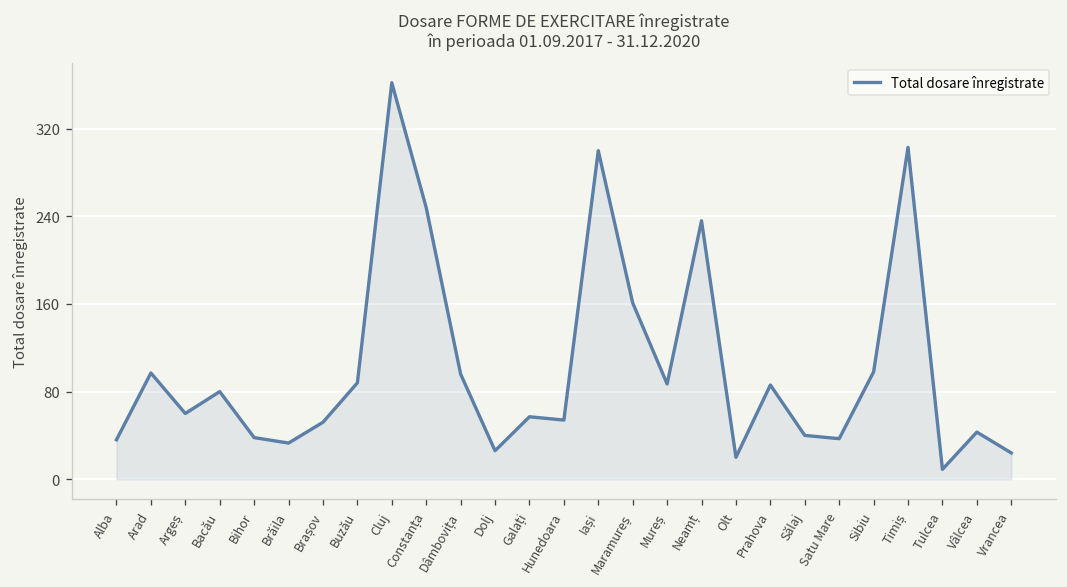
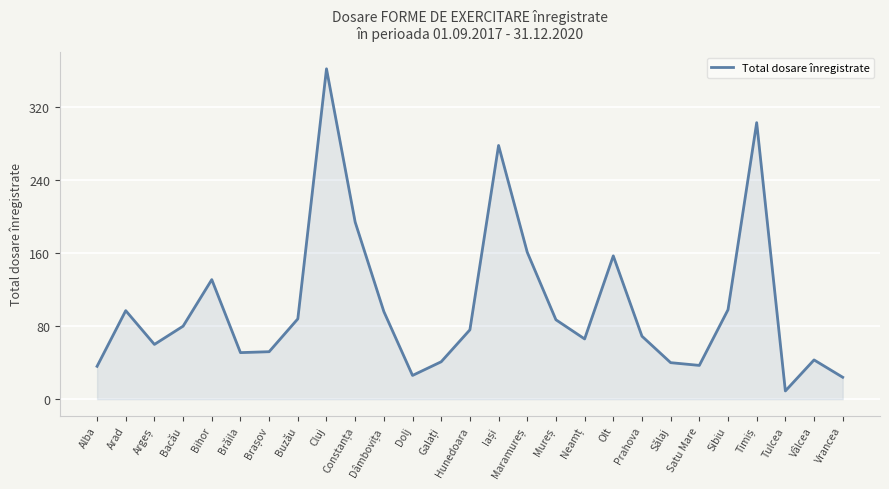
  {
    "Alba": 40,
    "Arad": 100,
    "Argeș": 60,
    "Bacău": 80,
-   "Bihor": 40,
-   "Brăila": 30,
+   "Bihor": 130,
+   "Brăila": 50,
    "Brașov": 50,
    "Buzău": 90,
    "Cluj": 360,
-   "Constanța": 250,
+   "Constanța": 190,
    "Dâmbovița": 100,
    "Dolj": 30,
-   "Galați": 60,
-   "Hunedoara": 50,
-   "Iași": 300,
+   "Galați": 40,
+   "Hunedoara": 80,
+   "Iași": 280,
    "Maramureș": 160,
    "Mureș": 90,
-   "Neamț": 240,
-   "Olt": 20,
-   "Prahova": 90,
+   "Neamț": 70,
+   "Olt": 160,
+   "Prahova": 70,
    "Sălaj": 40,
    "Satu Mare": 40,
    "Sibiu": 100,
    "Timiș": 300,
    "Tulcea": 10,
    "Vâlcea": 40,
    "Vrancea": 20
  }
